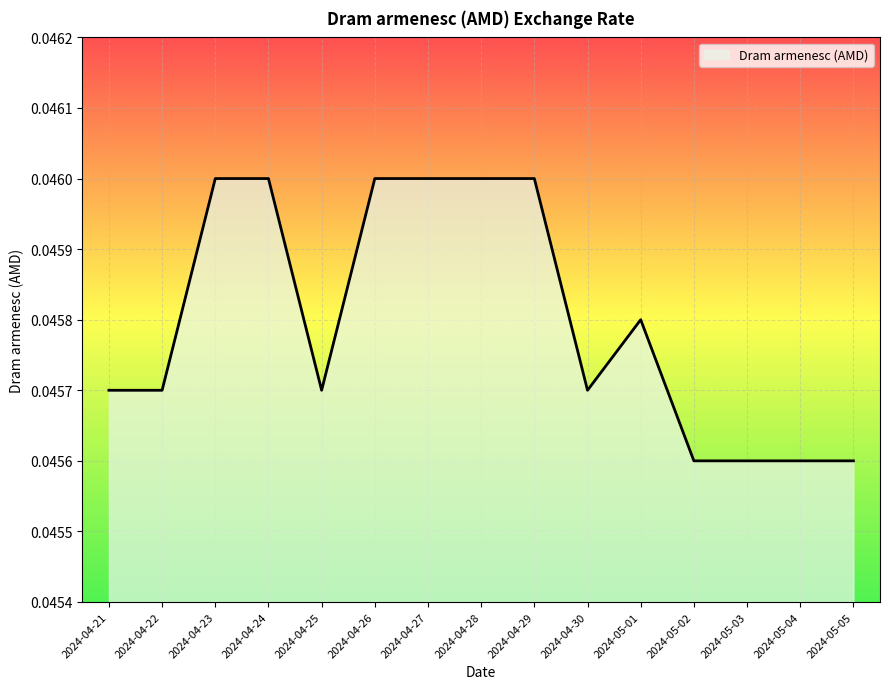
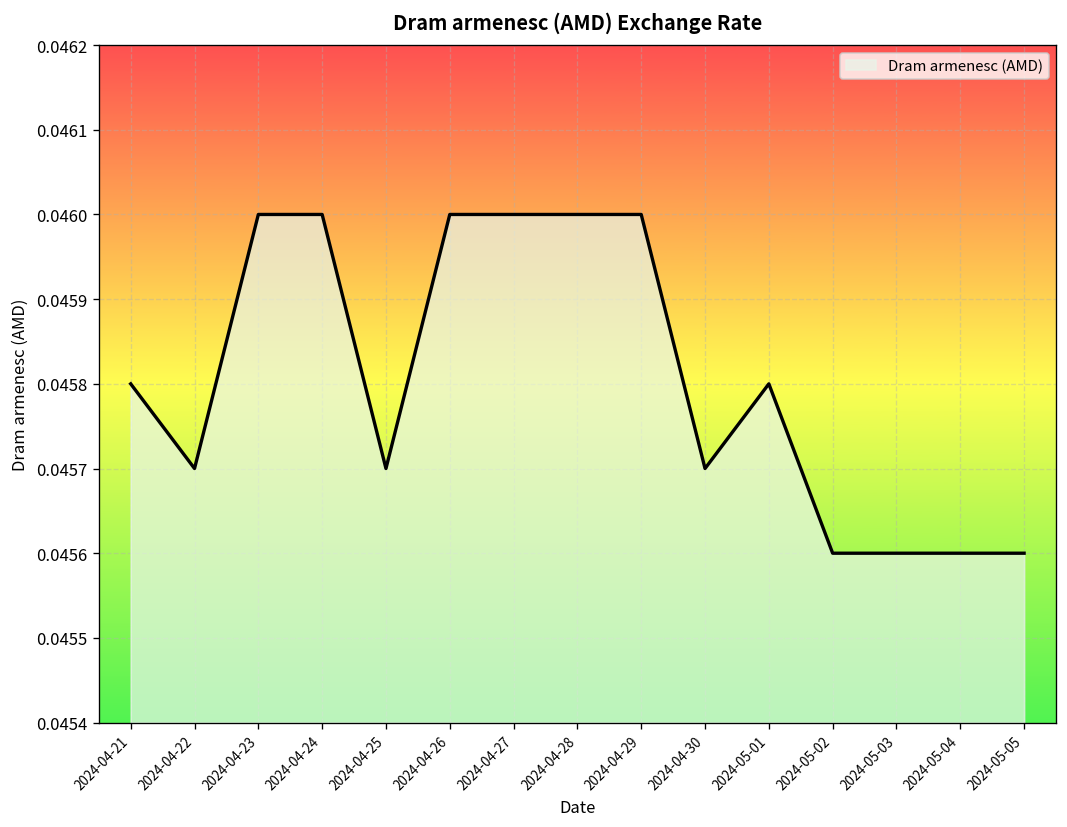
  {
-   "2024-04-21": 0.0457,
+   "2024-04-21": 0.0458,
    "2024-04-22": 0.0457,
    "2024-04-23": 0.0460,
    "2024-04-24": 0.0460,
    "2024-04-25": 0.0457,
    "2024-04-26": 0.0460,
    "2024-04-27": 0.0460,
    "2024-04-28": 0.0460,
    "2024-04-29": 0.0460,
    "2024-04-30": 0.0457,
    "2024-05-01": 0.0458,
    "2024-05-02": 0.0456,
    "2024-05-03": 0.0456,
    "2024-05-04": 0.0456,
    "2024-05-05": 0.0456
  }
